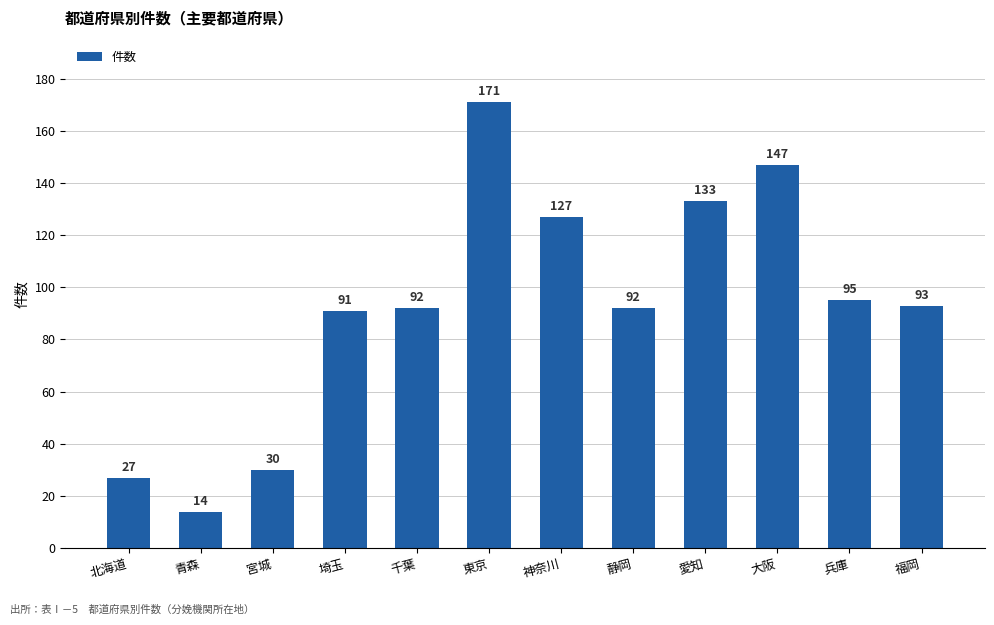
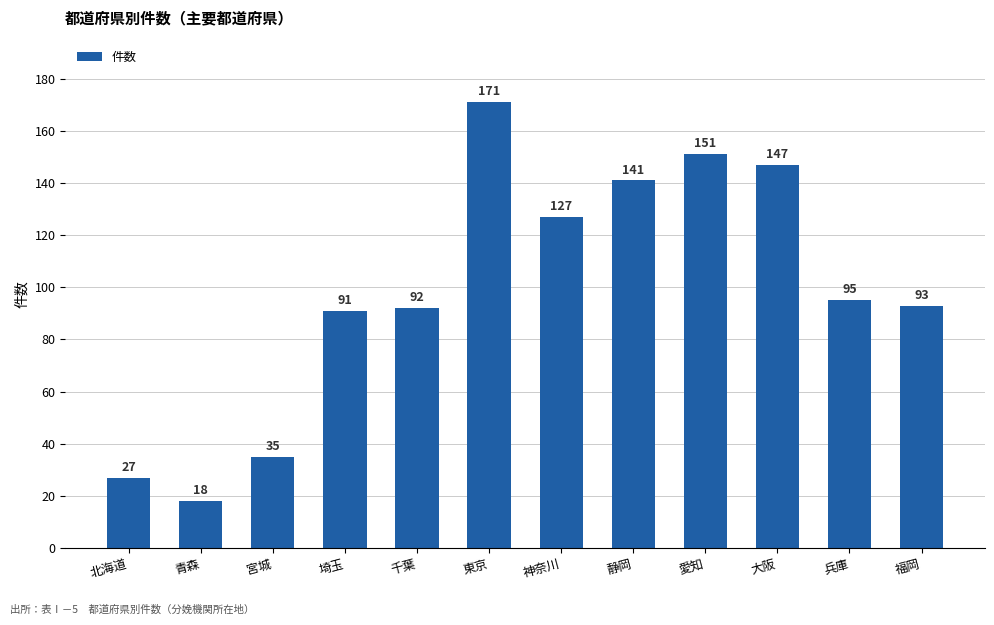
  {
    "北海道": 27,
-   "青森": 14,
-   "宮城": 30,
+   "青森": 18,
+   "宮城": 35,
    "埼玉": 91,
    "千葉": 92,
    "東京": 171,
    "神奈川": 127,
-   "静岡": 92,
-   "愛知": 133,
+   "静岡": 141,
+   "愛知": 151,
    "大阪": 147,
    "兵庫": 95,
    "福岡": 93
  }
